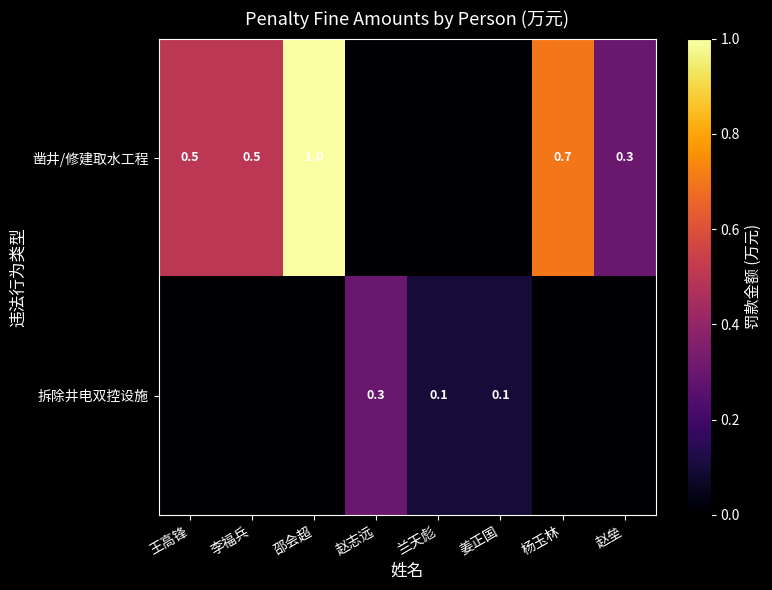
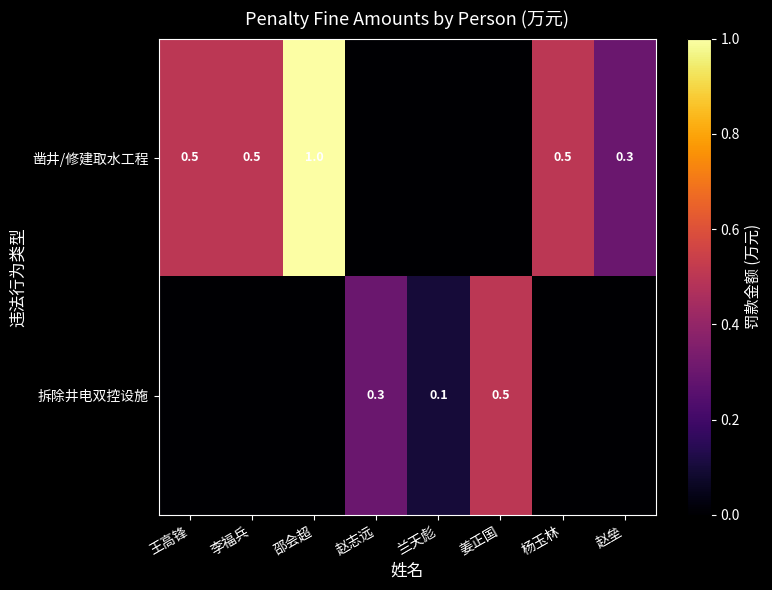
  {
    "凿井/修建取水工程": {
      "王高锋": 0.5,
      "李福兵": 0.5,
      "邵会超": 1.0,
-     "杨玉林": 0.7,
+     "杨玉林": 0.5,
      "赵垒": 0.3
    },
    "拆除井电双控设施": {
      "赵志远": 0.3,
      "兰天彪": 0.1,
-     "姜正国": 0.1
+     "姜正国": 0.5
    }
  }
